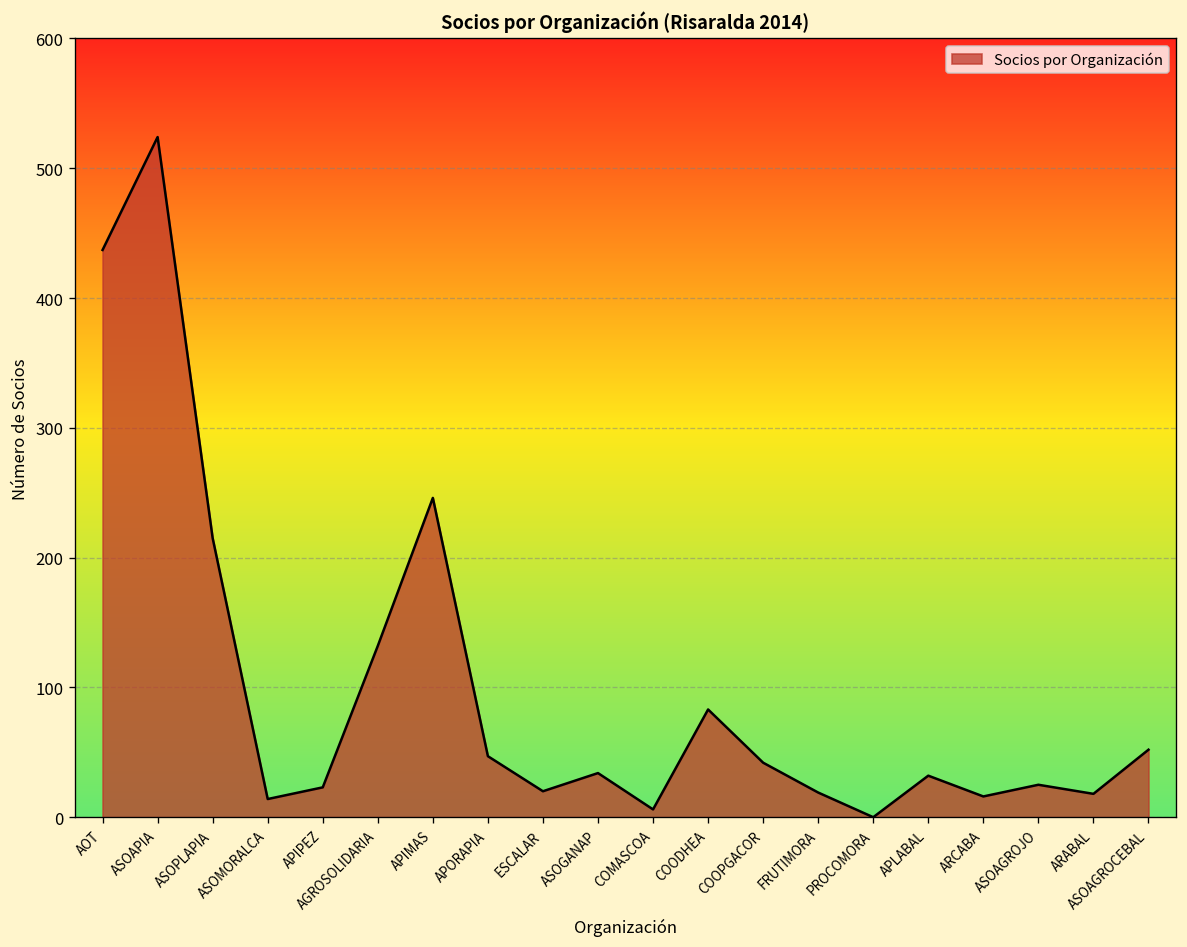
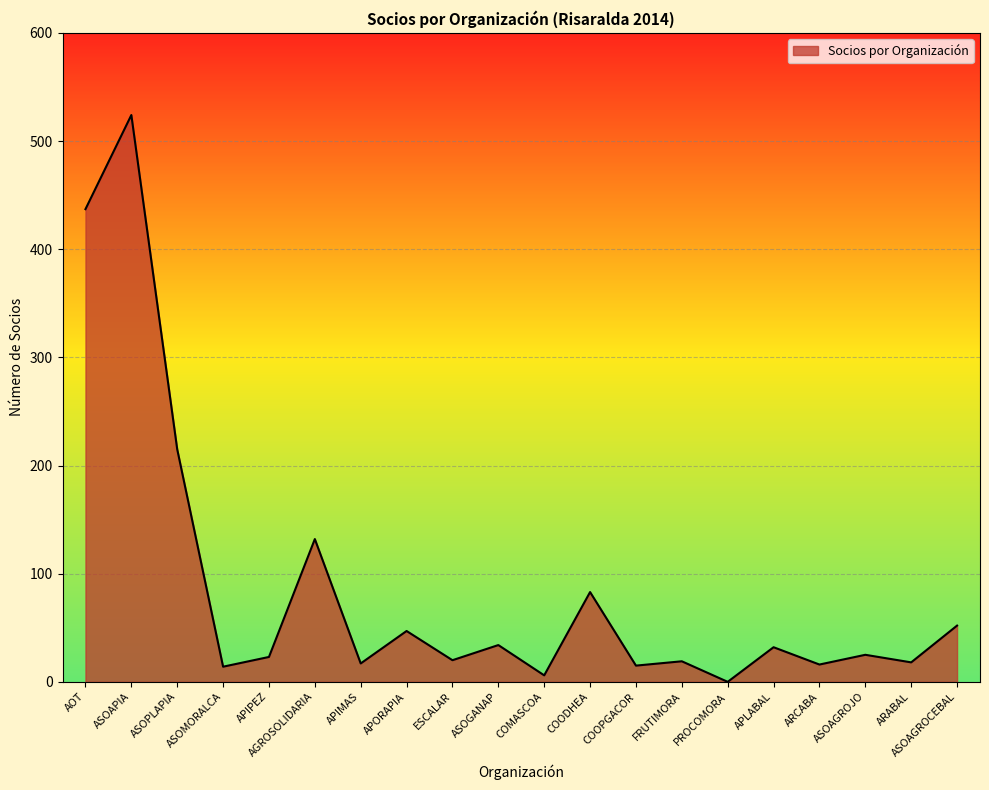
  {
    "AOT": 437,
    "ASOAPIA": 524,
    "ASOPLAPIA": 215,
    "ASOMORALCA": 14,
    "APIPEZ": 23,
    "AGROSOLIDARIA": 132,
-   "APIMAS": 246,
+   "APIMAS": 17,
    "APORAPIA": 47,
    "ESCALAR": 20,
    "ASOGANAP": 34,
    "COMASCOA": 6,
    "COODHEA": 83,
-   "COOPGACOR": 42,
+   "COOPGACOR": 15,
    "FRUTIMORA": 19,
    "PROCOMORA": 0,
    "APLABAL": 32,
    "ARCABA": 16,
    "ASOAGROJO": 25,
    "ARABAL": 18,
    "ASOAGROCEBAL": 52
  }
